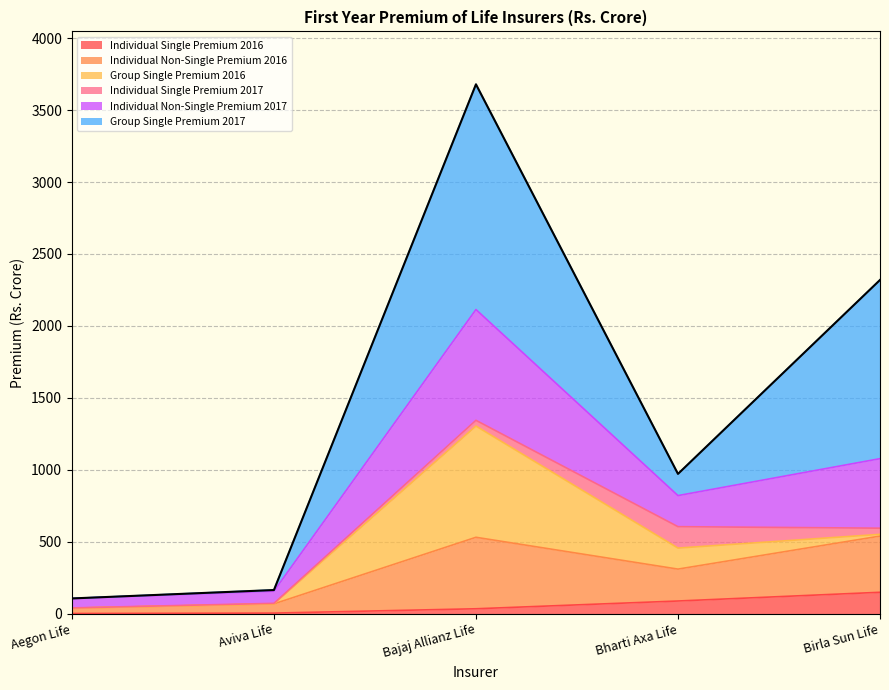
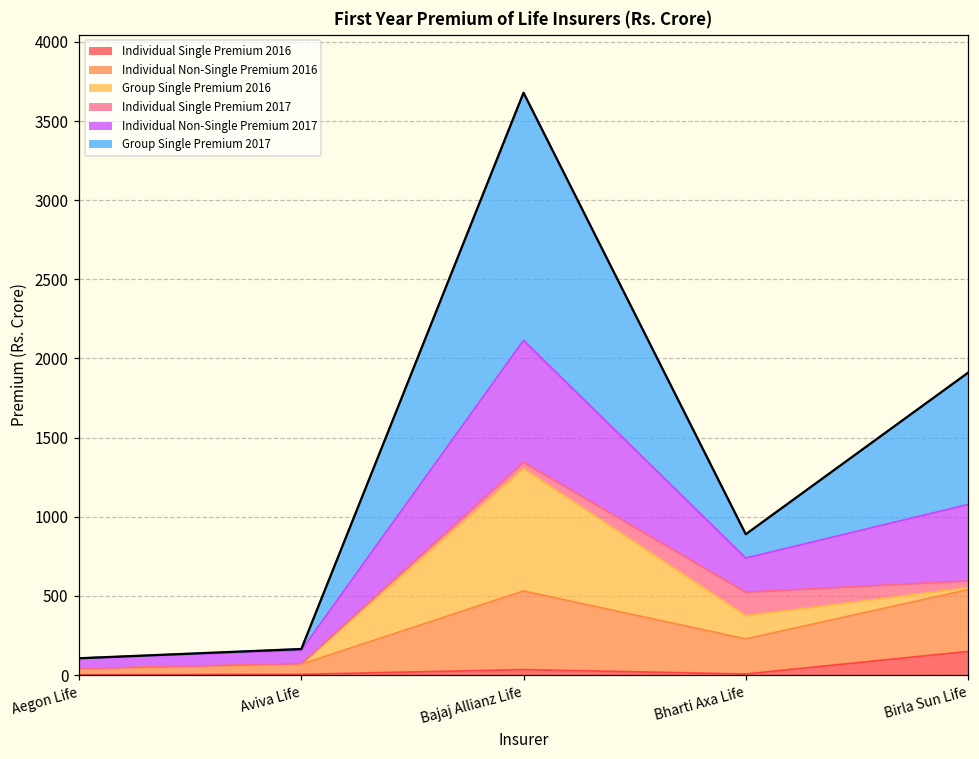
  {
    "Individual Single Premium 2016": {
      "Aegon Life": 0,
      "Aviva Life": 0,
      "Bajaj Allianz Life": 30,
-     "Bharti Axa Life": 90,
+     "Bharti Axa Life": 10,
      "Birla Sun Life": 150
    },
    "Individual Single Premium 2017": {
      "Bajaj Allianz Life": 40,
      "Bharti Axa Life": 150,
      "Birla Sun Life": 40
    },
    "Individual Non-Single Premium 2017": {
      "Bajaj Allianz Life": 770,
      "Bharti Axa Life": 220,
      "Birla Sun Life": 480
    },
    "Group Single Premium 2017": {
      "Bajaj Allianz Life": 1570,
      "Bharti Axa Life": 150,
-     "Birla Sun Life": 1240
+     "Birla Sun Life": 830
    }
  }
